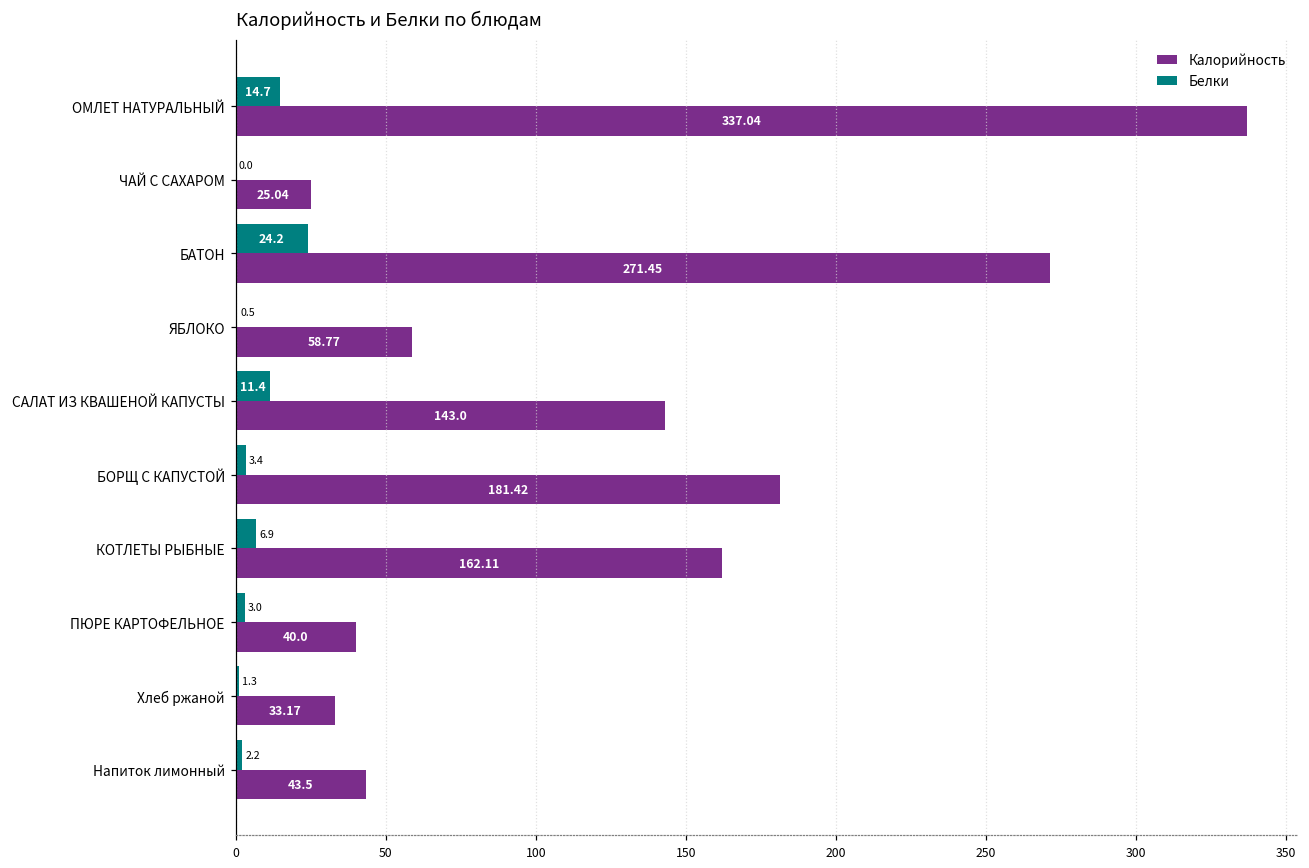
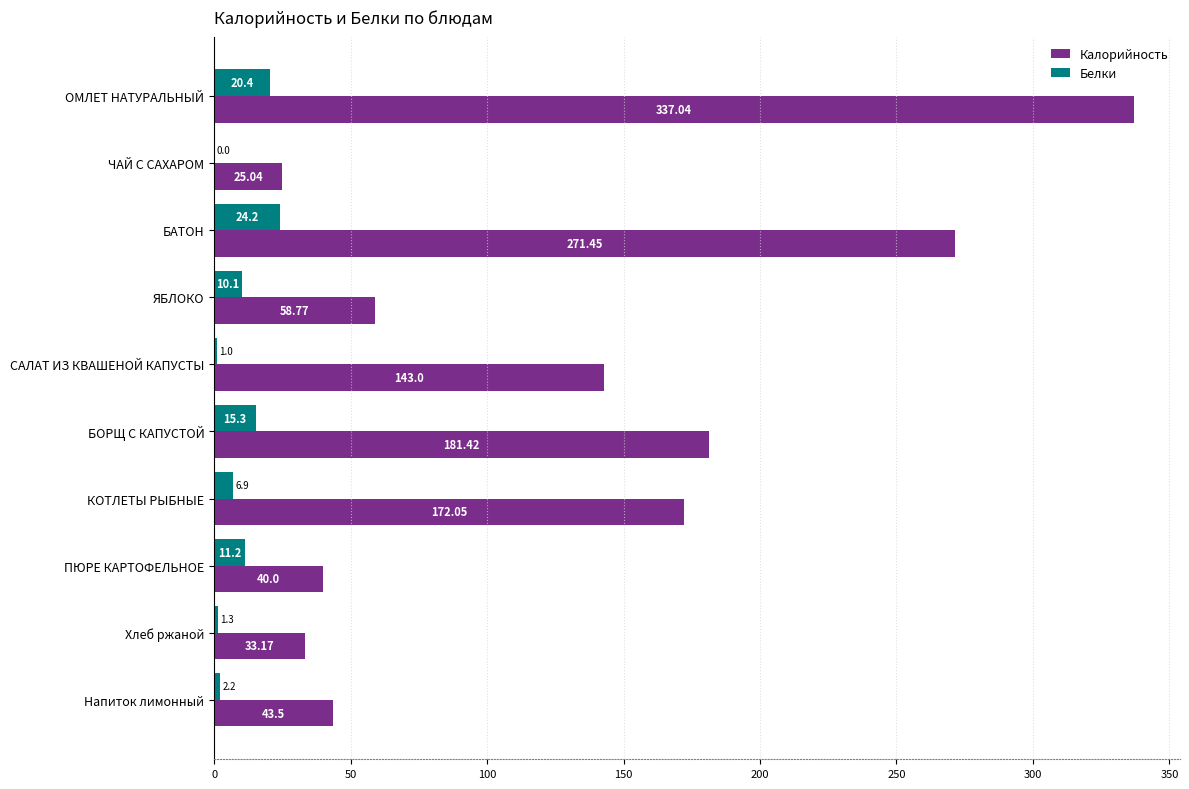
  {
    "Калорийность": {
      "ОМЛЕТ НАТУРАЛЬНЫЙ": 337.04,
      "ЧАЙ С САХАРОМ": 25.04,
      "БАТОН": 271.45,
      "ЯБЛОКО": 58.77,
      "САЛАТ ИЗ КВАШЕНОЙ КАПУСТЫ": 143.0,
      "БОРЩ С КАПУСТОЙ": 181.42,
-     "КОТЛЕТЫ РЫБНЫЕ": 162.11,
+     "КОТЛЕТЫ РЫБНЫЕ": 172.05,
      "ПЮРЕ КАРТОФЕЛЬНОЕ": 40.0,
      "Хлеб ржаной": 33.17,
      "Напиток лимонный": 43.5
    },
    "Белки": {
-     "ОМЛЕТ НАТУРАЛЬНЫЙ": 14.7,
+     "ОМЛЕТ НАТУРАЛЬНЫЙ": 20.4,
      "ЧАЙ С САХАРОМ": 0.0,
      "БАТОН": 24.2,
-     "ЯБЛОКО": 0.5,
-     "САЛАТ ИЗ КВАШЕНОЙ КАПУСТЫ": 11.4,
-     "БОРЩ С КАПУСТОЙ": 3.4,
+     "ЯБЛОКО": 10.1,
+     "САЛАТ ИЗ КВАШЕНОЙ КАПУСТЫ": 1.0,
+     "БОРЩ С КАПУСТОЙ": 15.3,
      "КОТЛЕТЫ РЫБНЫЕ": 6.9,
-     "ПЮРЕ КАРТОФЕЛЬНОЕ": 3.0,
+     "ПЮРЕ КАРТОФЕЛЬНОЕ": 11.2,
      "Хлеб ржаной": 1.3,
      "Напиток лимонный": 2.2
    }
  }
